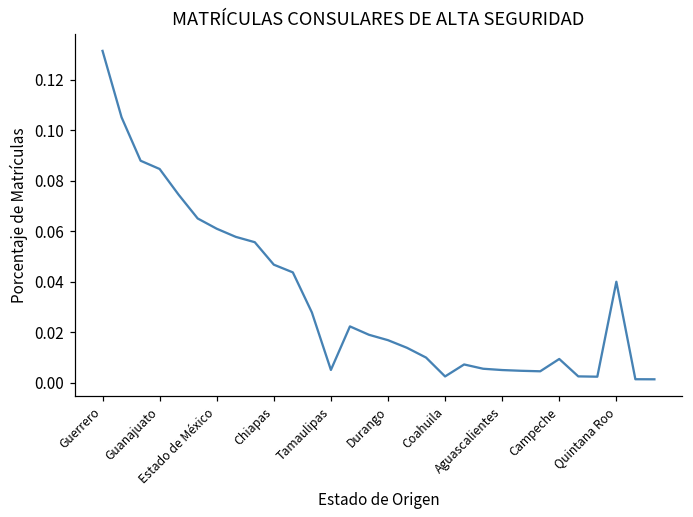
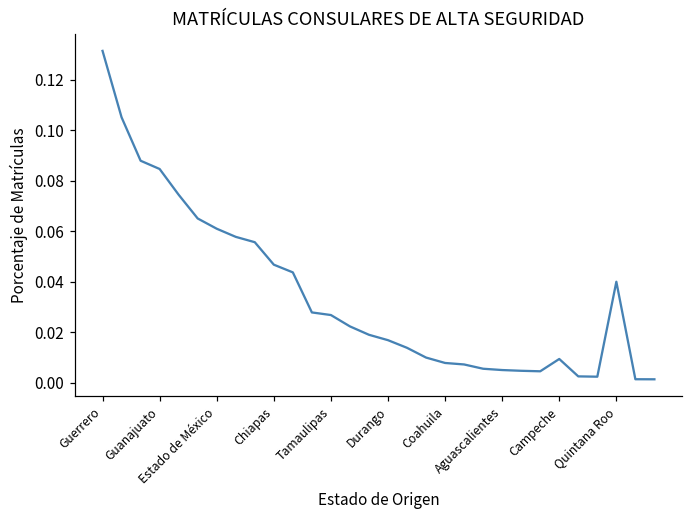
  {
    "Guerrero": 0.131,
    "Guanajuato": 0.085,
    "Estado de México": 0.061,
    "Chiapas": 0.047,
-   "Tamaulipas": 0.005,
+   "Tamaulipas": 0.027,
    "Durango": 0.017,
-   "Coahuila": 0.003,
+   "Coahuila": 0.008,
    "Aguascalientes": 0.005,
    "Campeche": 0.009,
    "Quintana Roo": 0.040
  }
